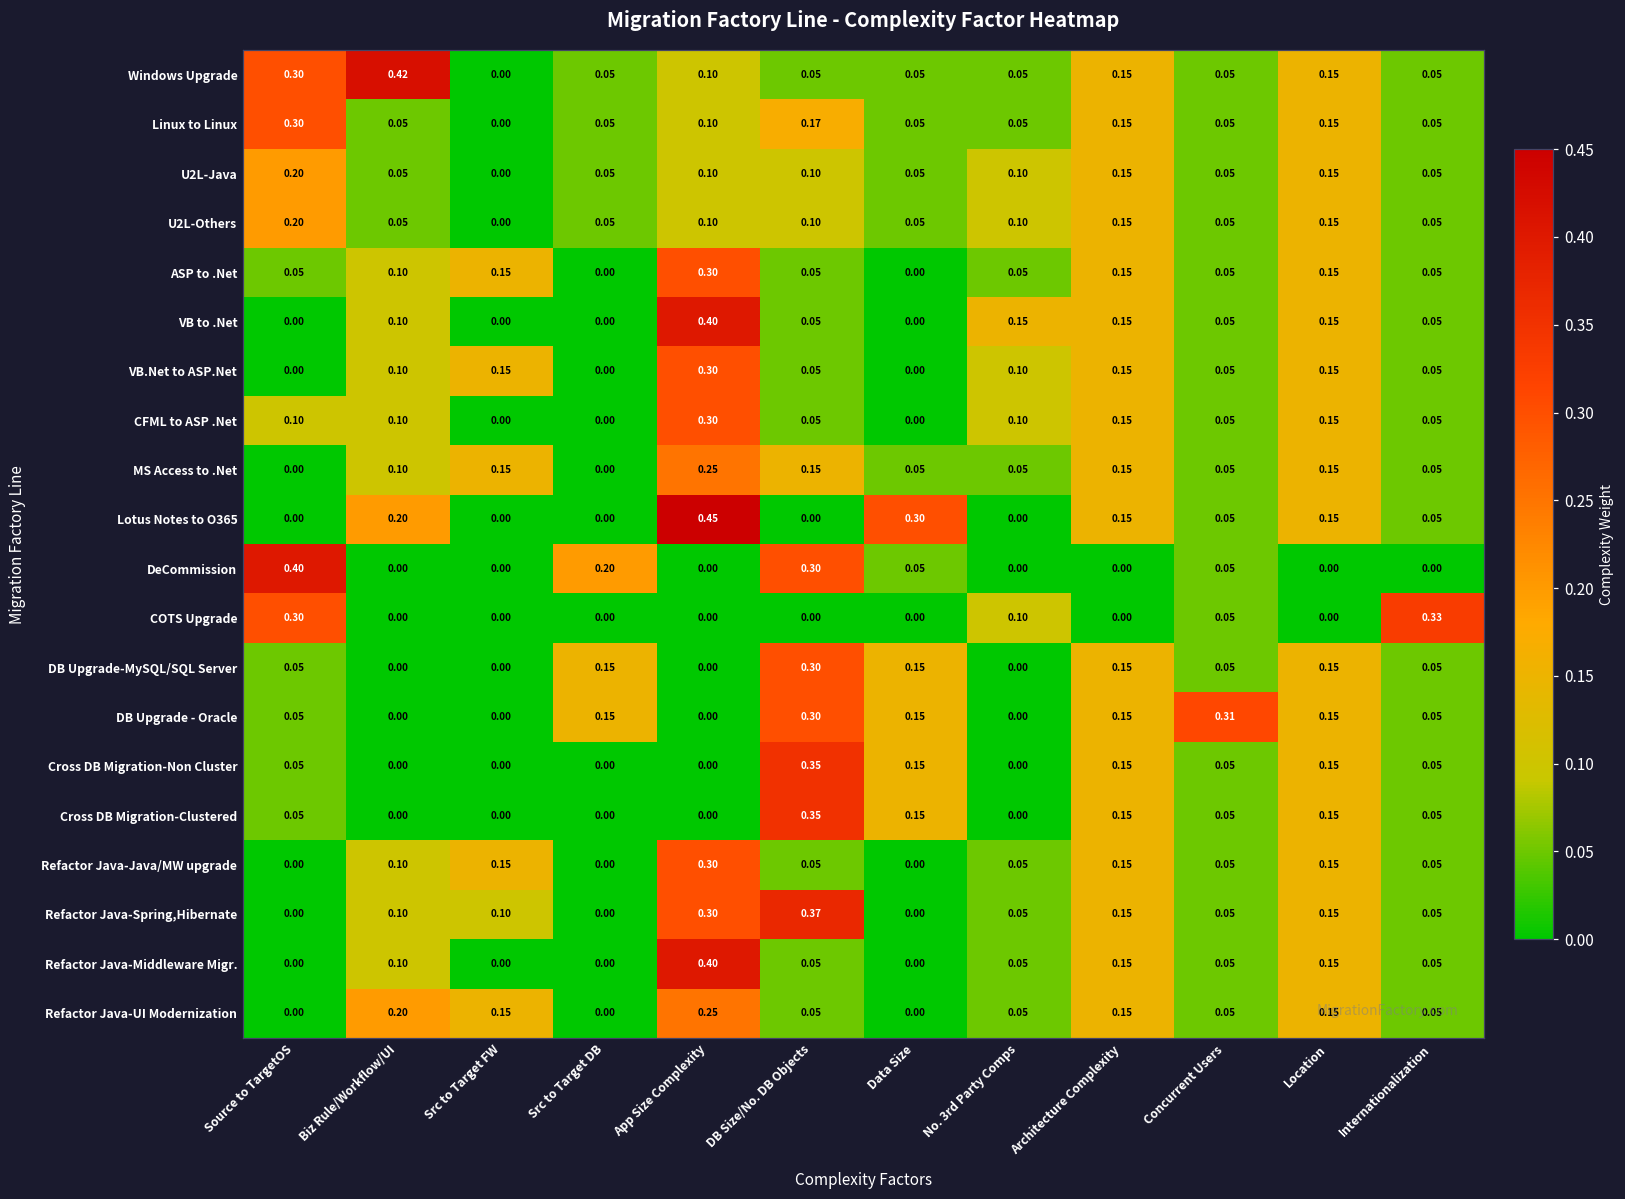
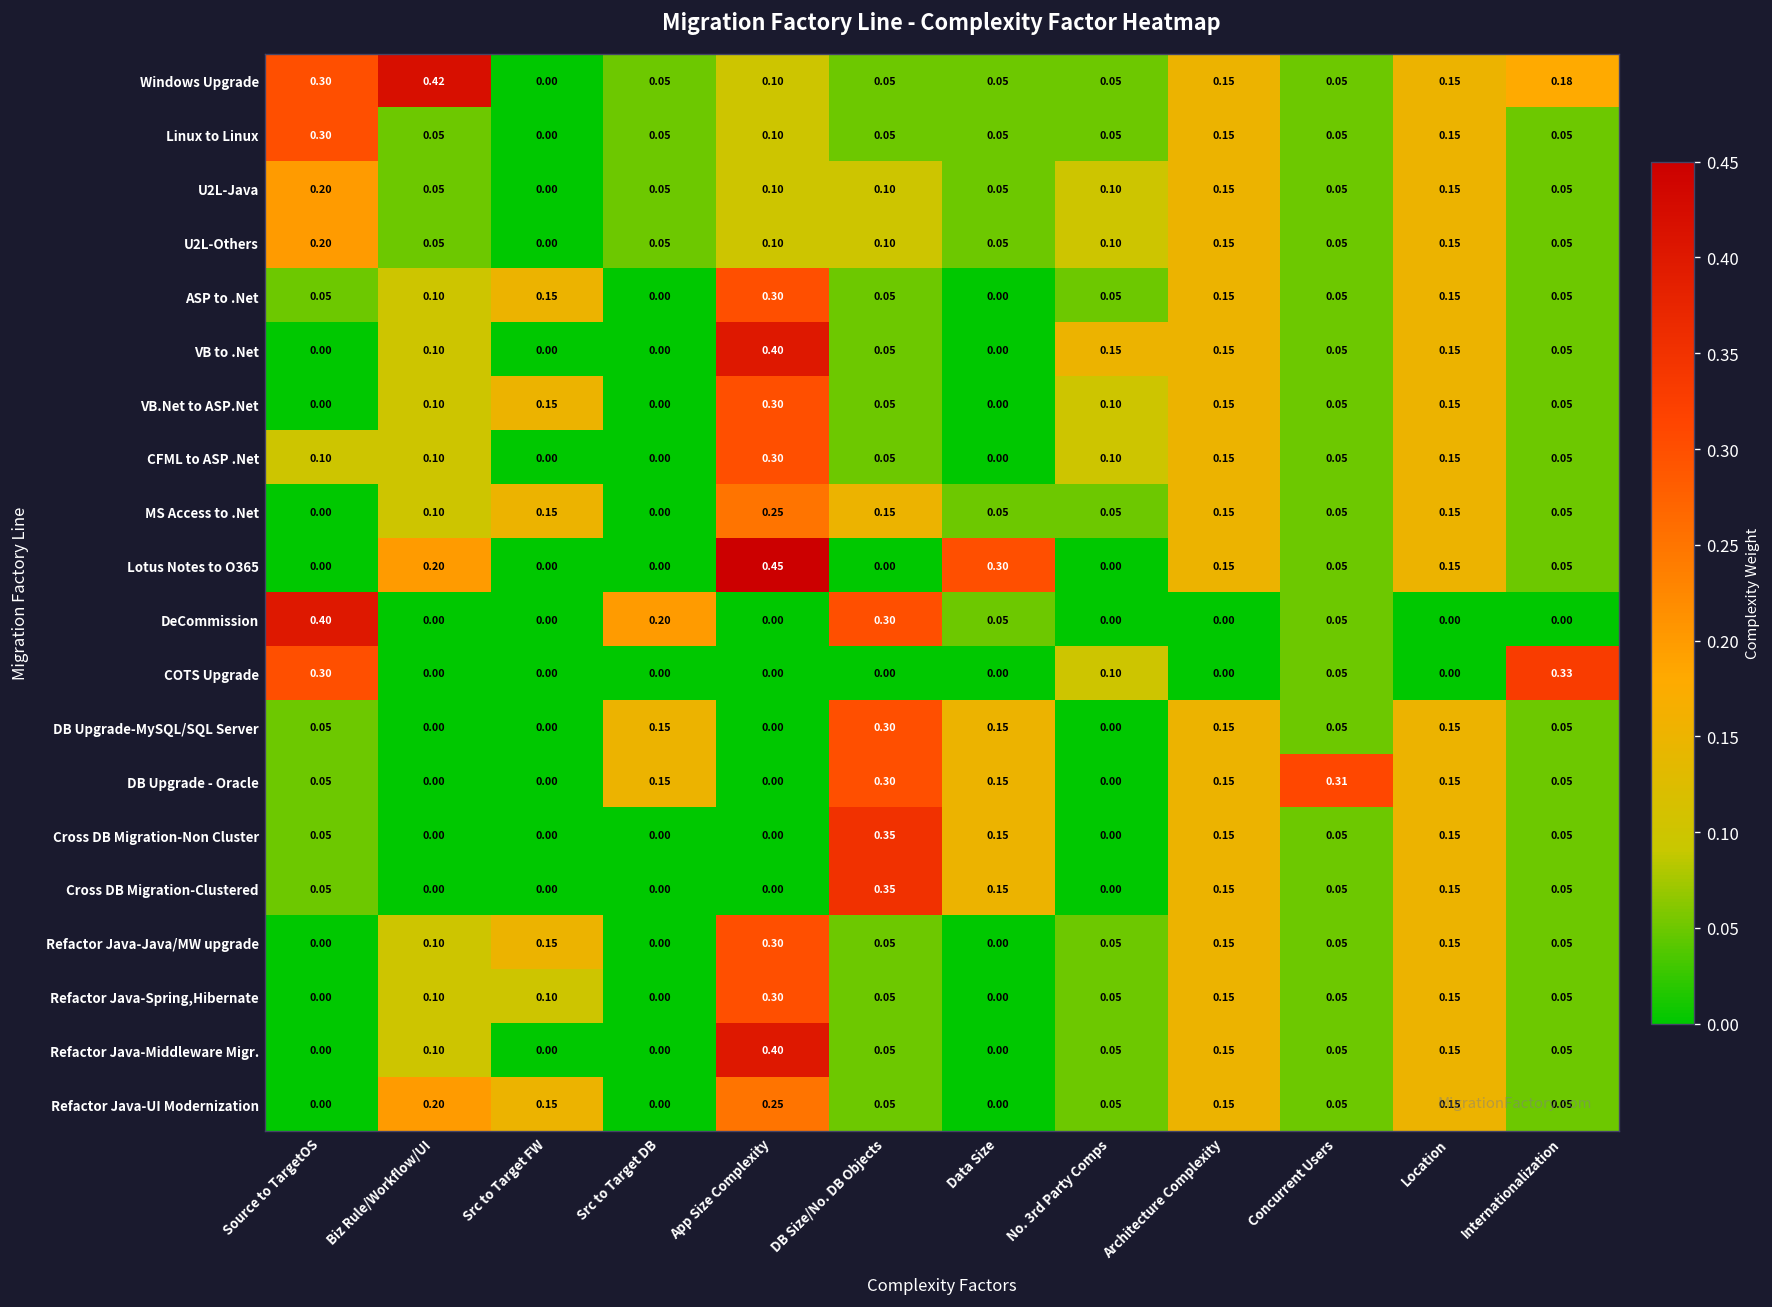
  {
    "Windows Upgrade": {
      "Source to TargetOS": 0.30,
      "Biz Rule/Workflow/UI": 0.42,
      "Src to Target FW": 0.00,
      "Src to Target DB": 0.05,
      "App Size Complexity": 0.10,
      "DB Size/No. DB Objects": 0.05,
      "Data Size": 0.05,
      "No. 3rd Party Comps": 0.05,
      "Architecture Complexity": 0.15,
      "Concurrent Users": 0.05,
      "Location": 0.15,
-     "Internationalization": 0.05
+     "Internationalization": 0.18
    },
    "Linux to Linux": {
      "Source to TargetOS": 0.30,
      "Biz Rule/Workflow/UI": 0.05,
      "Src to Target FW": 0.00,
      "Src to Target DB": 0.05,
      "App Size Complexity": 0.10,
-     "DB Size/No. DB Objects": 0.17,
+     "DB Size/No. DB Objects": 0.05,
      "Data Size": 0.05,
      "No. 3rd Party Comps": 0.05,
      "Architecture Complexity": 0.15,
      "Concurrent Users": 0.05,
      "Location": 0.15,
      "Internationalization": 0.05
    },
    "Refactor Java-Spring,Hibernate": {
      "Source to TargetOS": 0.00,
      "Biz Rule/Workflow/UI": 0.10,
      "Src to Target FW": 0.10,
      "Src to Target DB": 0.00,
      "App Size Complexity": 0.30,
-     "DB Size/No. DB Objects": 0.37,
+     "DB Size/No. DB Objects": 0.05,
      "Data Size": 0.00,
      "No. 3rd Party Comps": 0.05,
      "Architecture Complexity": 0.15,
      "Concurrent Users": 0.05,
      "Location": 0.15,
      "Internationalization": 0.05
    }
  }
